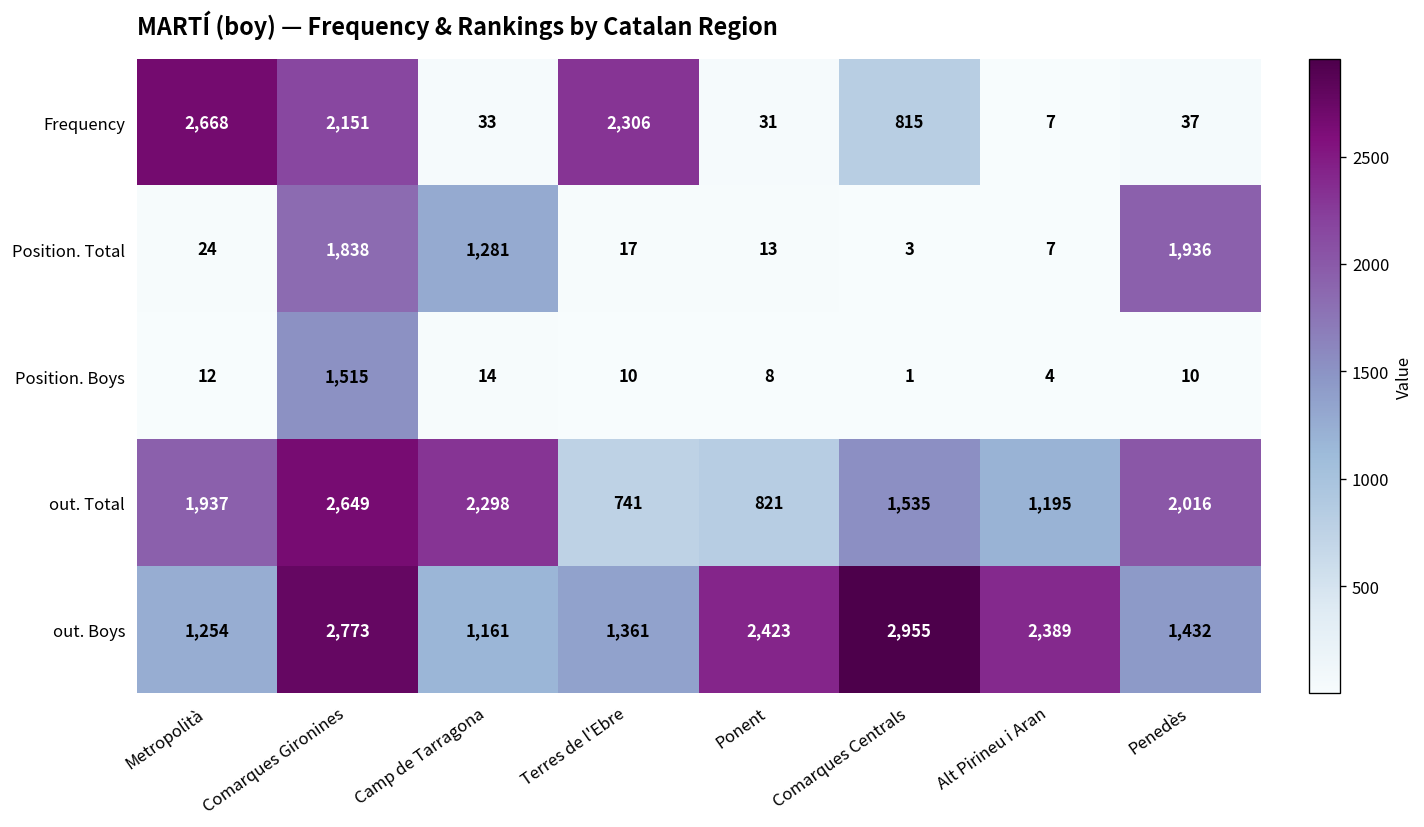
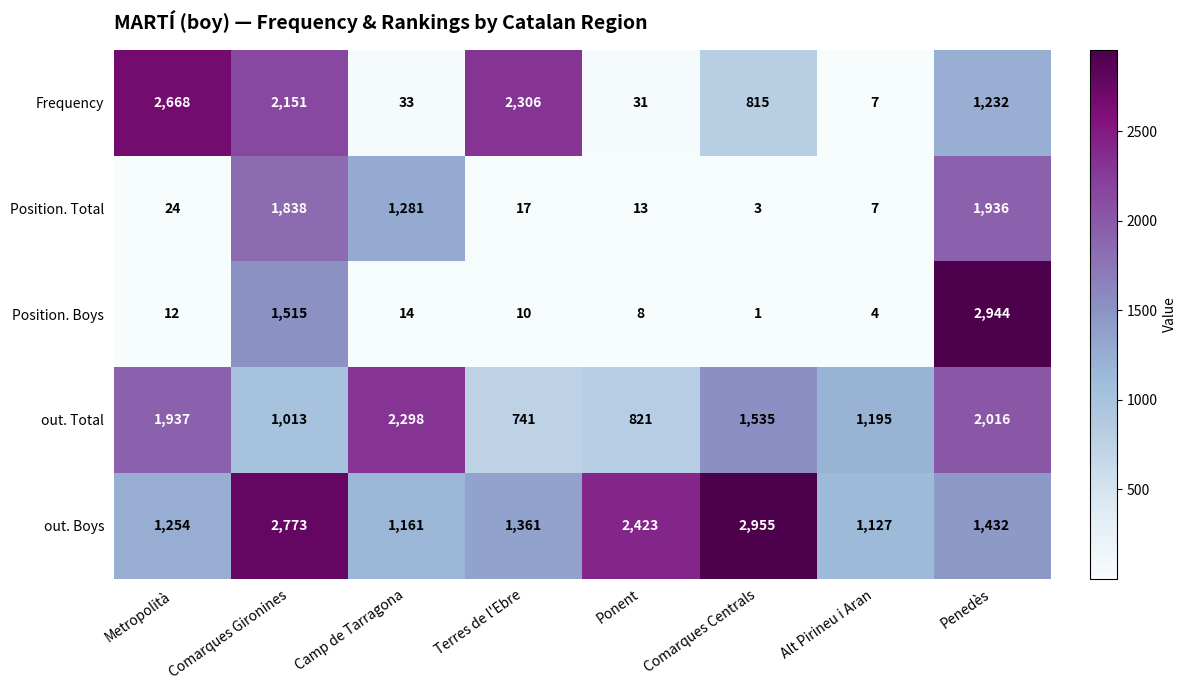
  {
    "Frequency": {
      "Metropolità": "2,668",
      "Comarques Gironines": "2,151",
      "Camp de Tarragona": "33",
      "Terres de l'Ebre": "2,306",
      "Ponent": "31",
      "Comarques Centrals": "815",
      "Alt Pirineu i Aran": "7",
-     "Penedès": "37"
+     "Penedès": "1,232"
    },
    "Position. Total": {
      "Metropolità": "24",
      "Comarques Gironines": "1,838",
      "Camp de Tarragona": "1,281",
      "Terres de l'Ebre": "17",
      "Ponent": "13",
      "Comarques Centrals": "3",
      "Alt Pirineu i Aran": "7",
      "Penedès": "1,936"
    },
    "Position. Boys": {
      "Metropolità": "12",
      "Comarques Gironines": "1,515",
      "Camp de Tarragona": "14",
      "Terres de l'Ebre": "10",
      "Ponent": "8",
      "Comarques Centrals": "1",
      "Alt Pirineu i Aran": "4",
-     "Penedès": "10"
+     "Penedès": "2,944"
    },
    "out. Total": {
      "Metropolità": "1,937",
-     "Comarques Gironines": "2,649",
+     "Comarques Gironines": "1,013",
      "Camp de Tarragona": "2,298",
      "Terres de l'Ebre": "741",
      "Ponent": "821",
      "Comarques Centrals": "1,535",
      "Alt Pirineu i Aran": "1,195",
      "Penedès": "2,016"
    },
    "out. Boys": {
      "Metropolità": "1,254",
      "Comarques Gironines": "2,773",
      "Camp de Tarragona": "1,161",
      "Terres de l'Ebre": "1,361",
      "Ponent": "2,423",
      "Comarques Centrals": "2,955",
-     "Alt Pirineu i Aran": "2,389",
+     "Alt Pirineu i Aran": "1,127",
      "Penedès": "1,432"
    }
  }
